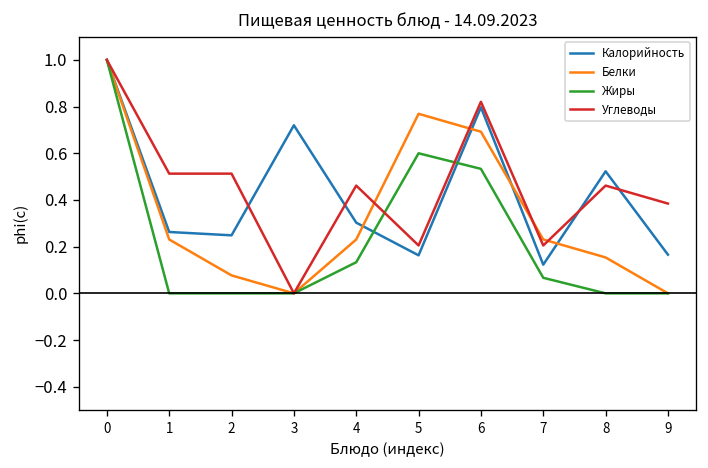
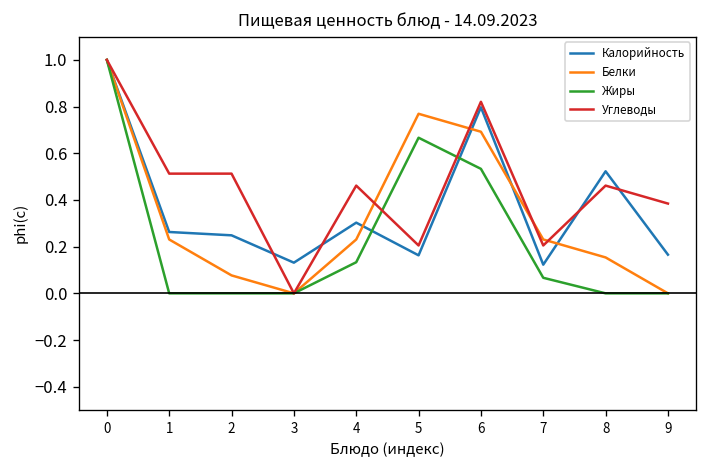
  {
    "Калорийность": {
      "1": 0.26,
      "2": 0.25,
-     "3": 0.72,
+     "3": 0.13,
      "4": 0.30,
      "5": 0.16,
      "6": 0.80,
      "7": 0.12,
      "8": 0.52,
      "9": 0.17
    },
    "Белки": {
      "1": 0.23,
      "2": 0.08,
      "4": 0.23,
      "5": 0.77,
      "6": 0.69,
      "7": 0.23,
      "8": 0.15
    },
    "Жиры": {
      "1": 0.00,
      "2": 0.00,
      "4": 0.13,
-     "5": 0.60,
+     "5": 0.67,
      "6": 0.53,
      "7": 0.07,
      "8": 0.00
    },
    "Углеводы": {
      "1": 0.51,
      "2": 0.51,
      "4": 0.46,
      "5": 0.21,
      "6": 0.82,
      "7": 0.21,
      "8": 0.46,
      "9": 0.38
    }
  }
